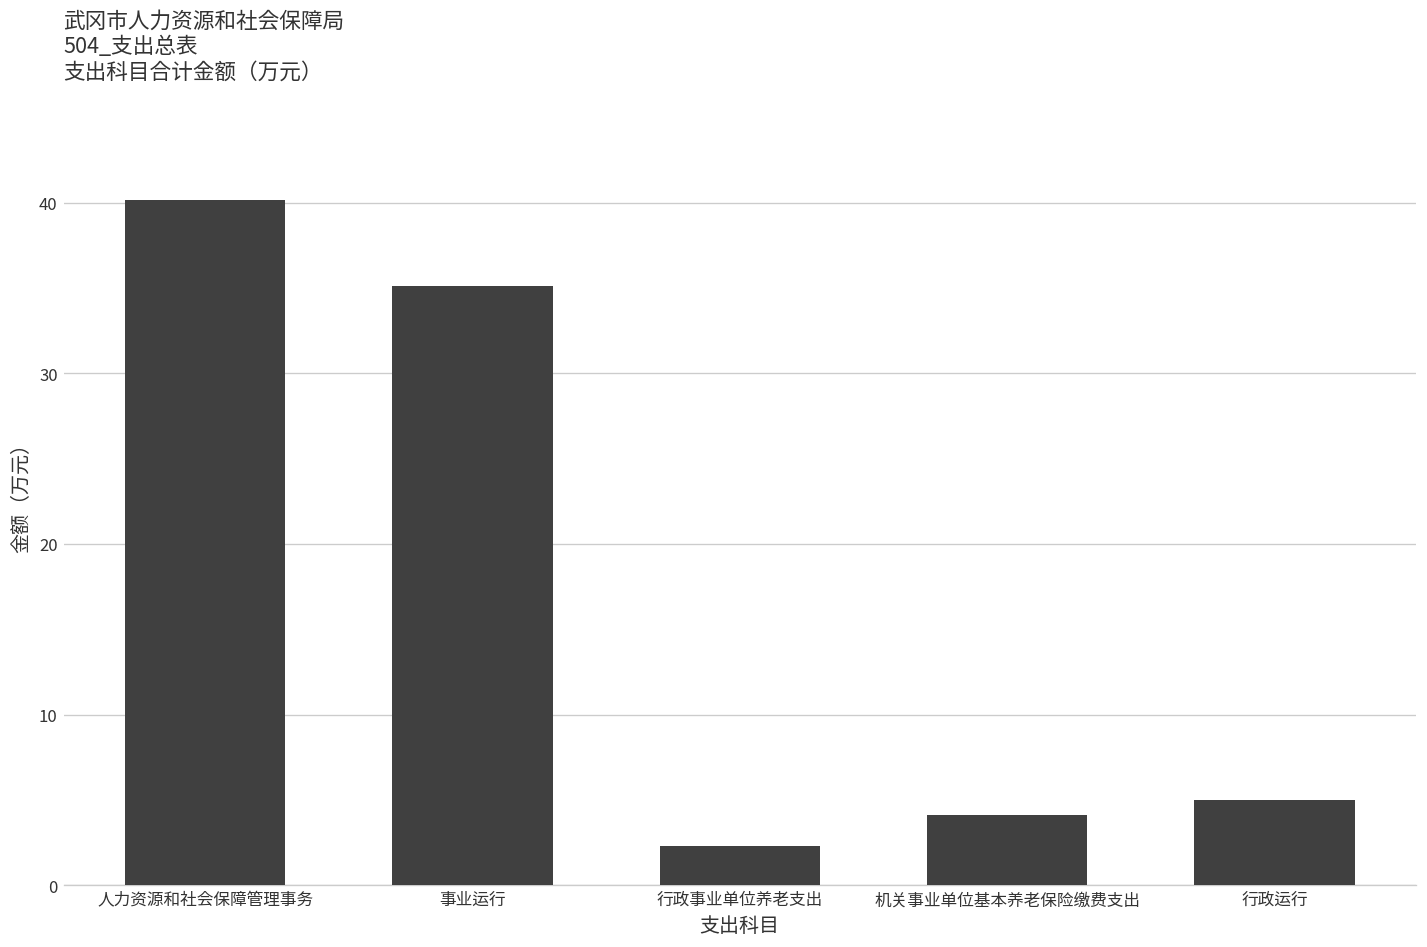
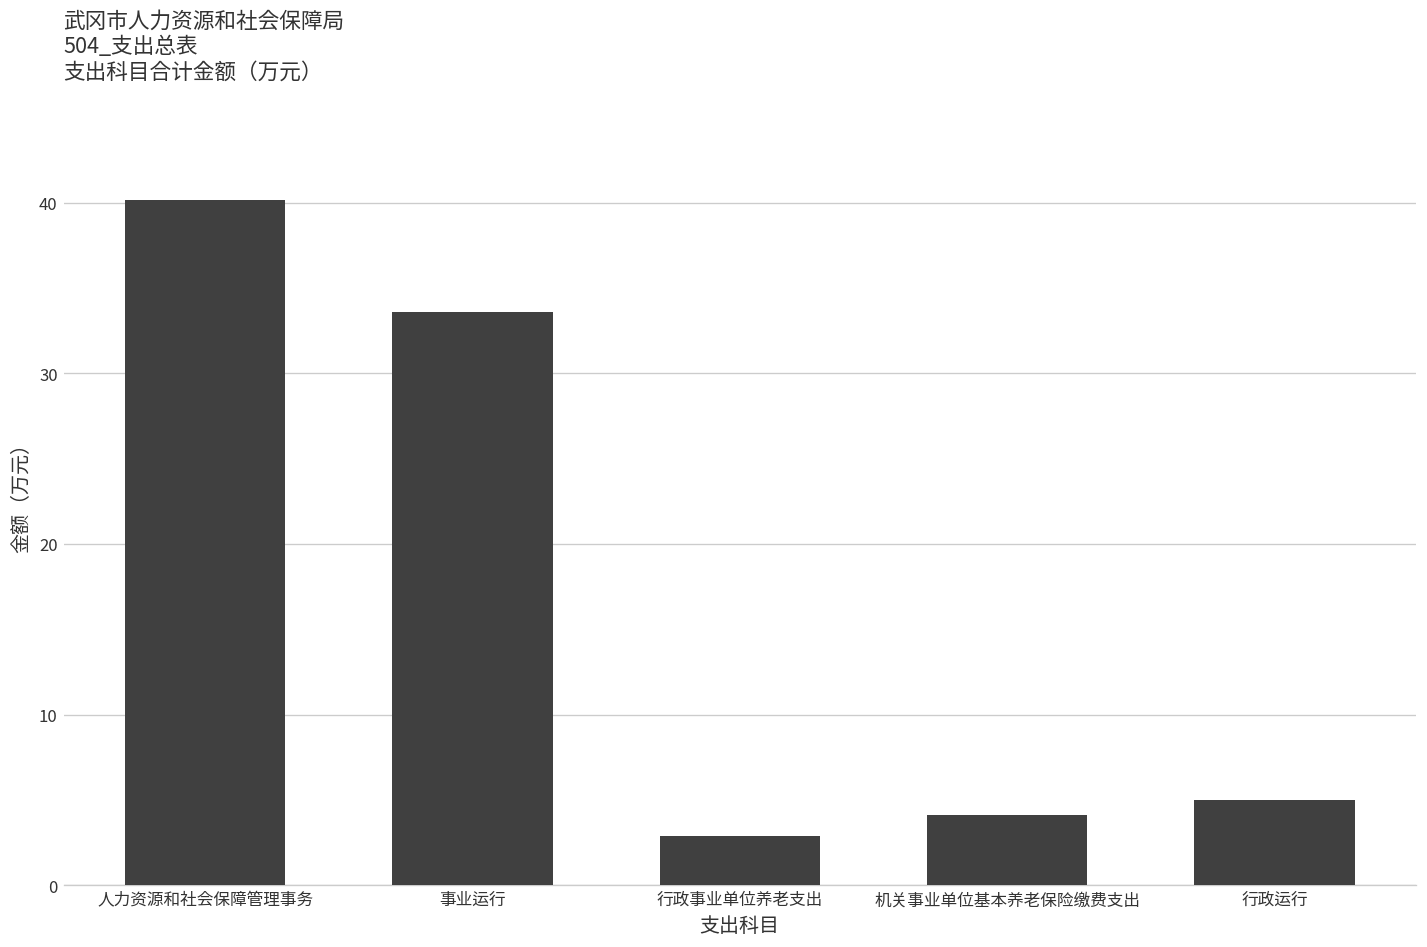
  {
    "人力资源和社会保障管理事务": 40.1,
-   "事业运行": 35.1,
-   "行政事业单位养老支出": 2.3,
+   "事业运行": 33.6,
+   "行政事业单位养老支出": 2.9,
    "机关事业单位基本养老保险缴费支出": 4.1,
    "行政运行": 5.0
  }
